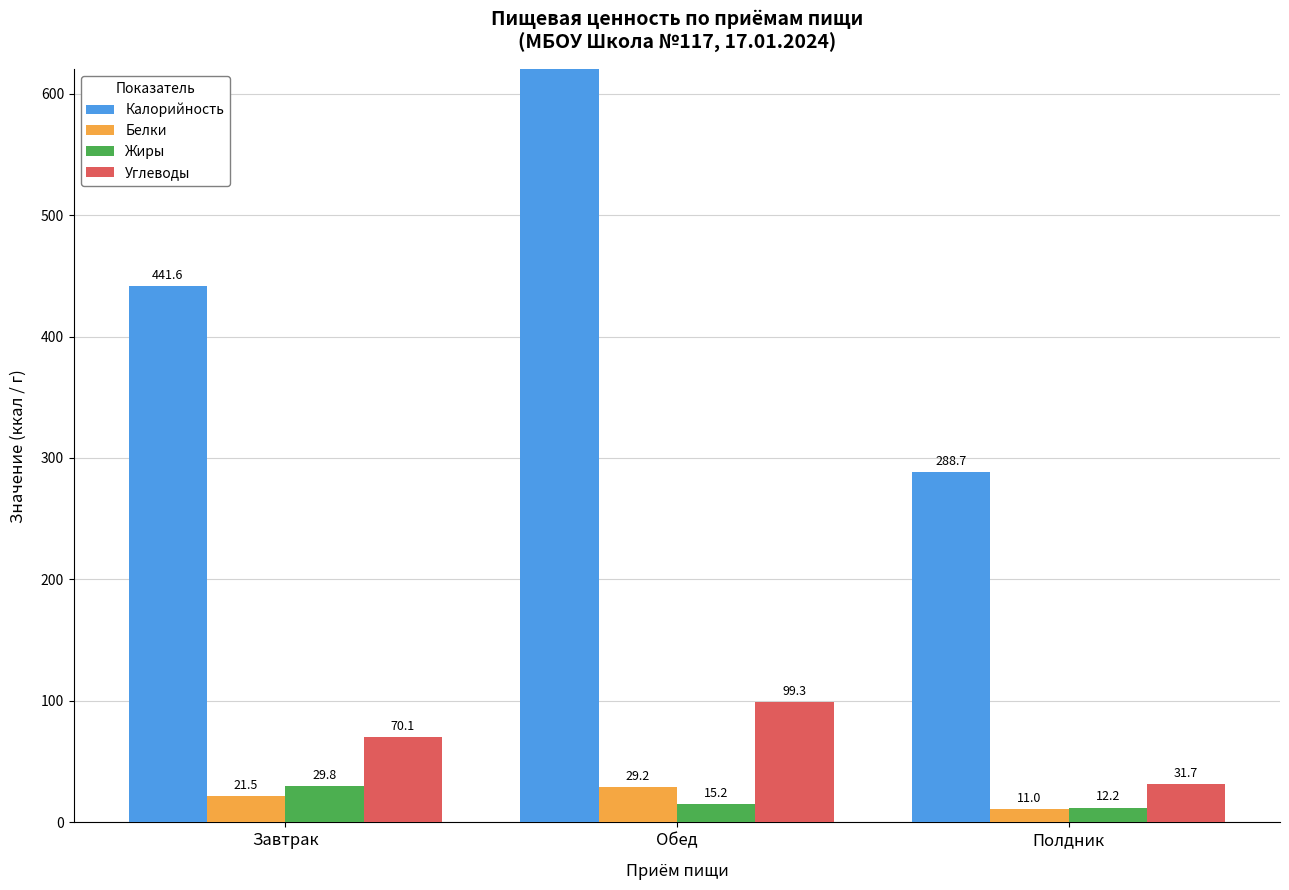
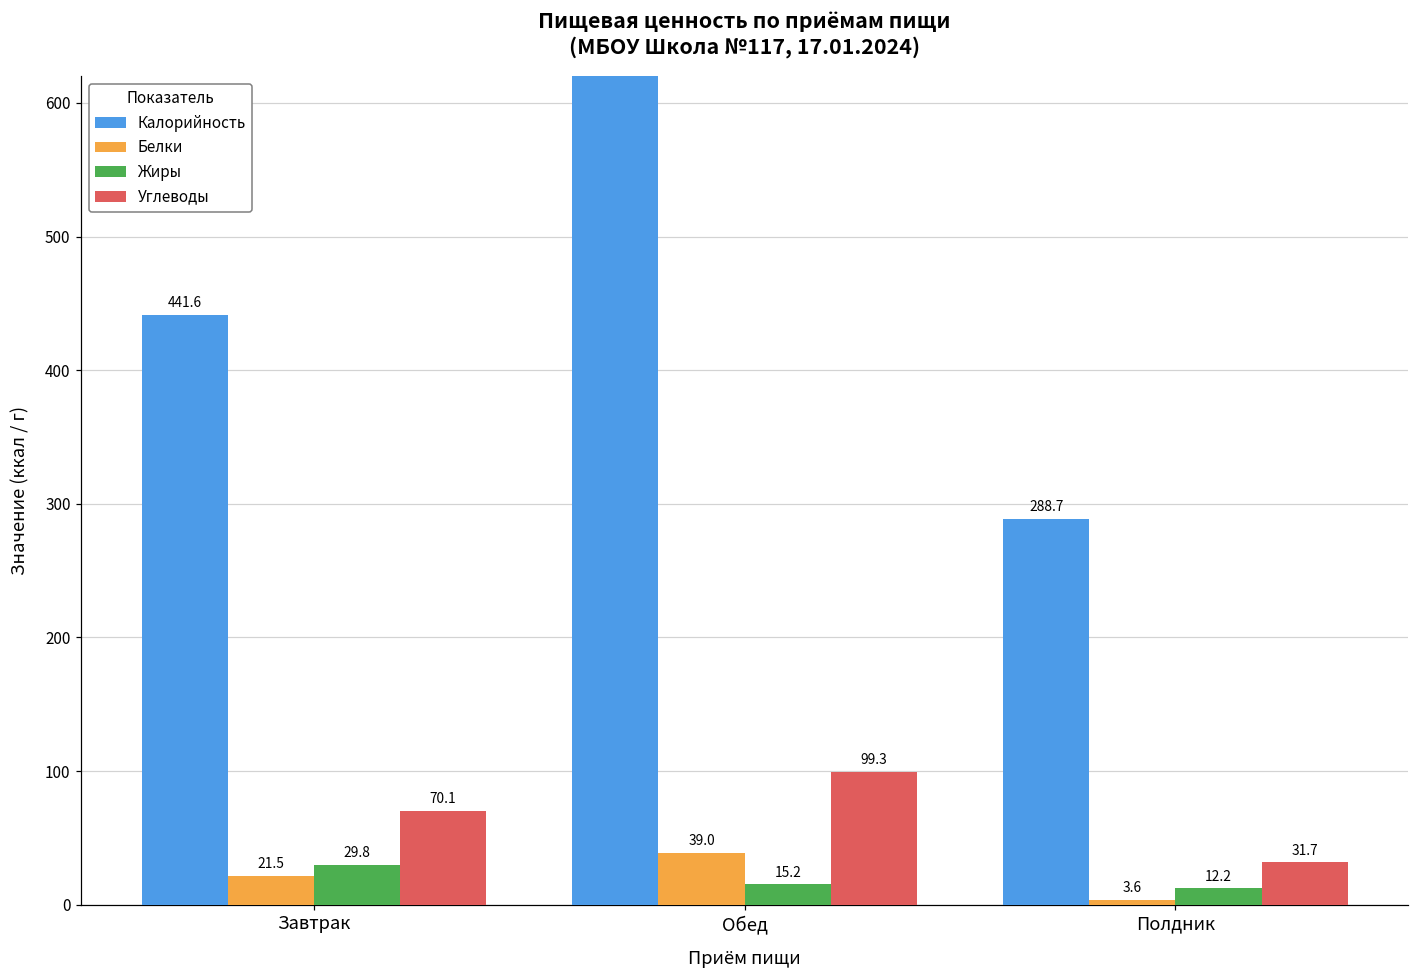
  {
    "Калорийность": {
      "Завтрак": 441.6,
      "Полдник": 288.7
    },
    "Белки": {
      "Завтрак": 21.5,
-     "Обед": 29.2,
-     "Полдник": 11.0
+     "Обед": 39.0,
+     "Полдник": 3.6
    },
    "Жиры": {
      "Завтрак": 29.8,
      "Обед": 15.2,
      "Полдник": 12.2
    },
    "Углеводы": {
      "Завтрак": 70.1,
      "Обед": 99.3,
      "Полдник": 31.7
    }
  }
